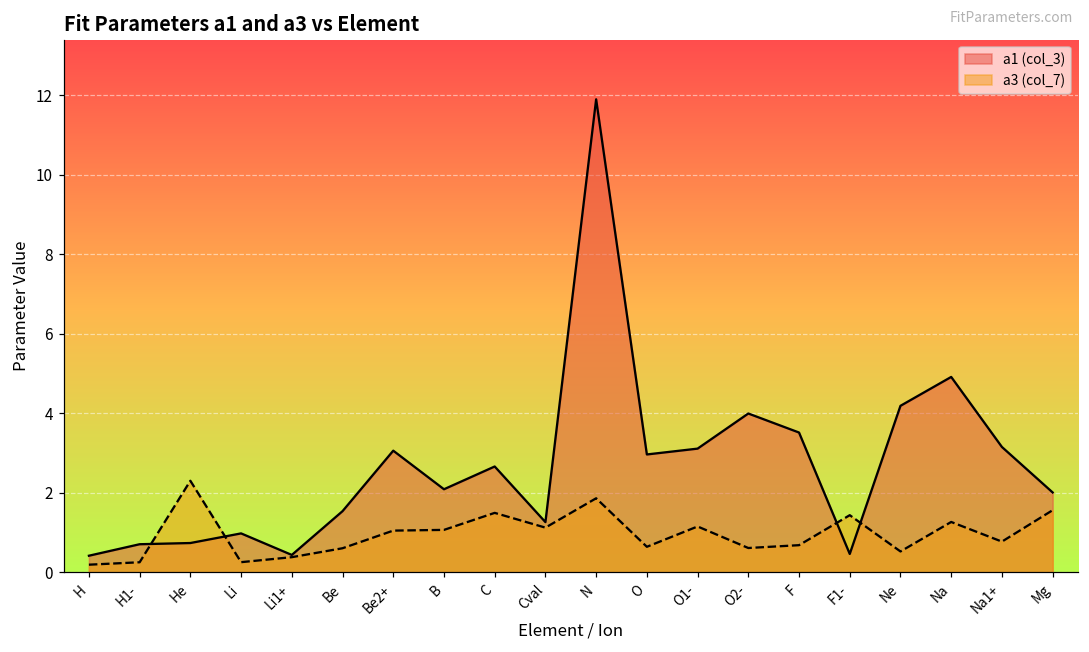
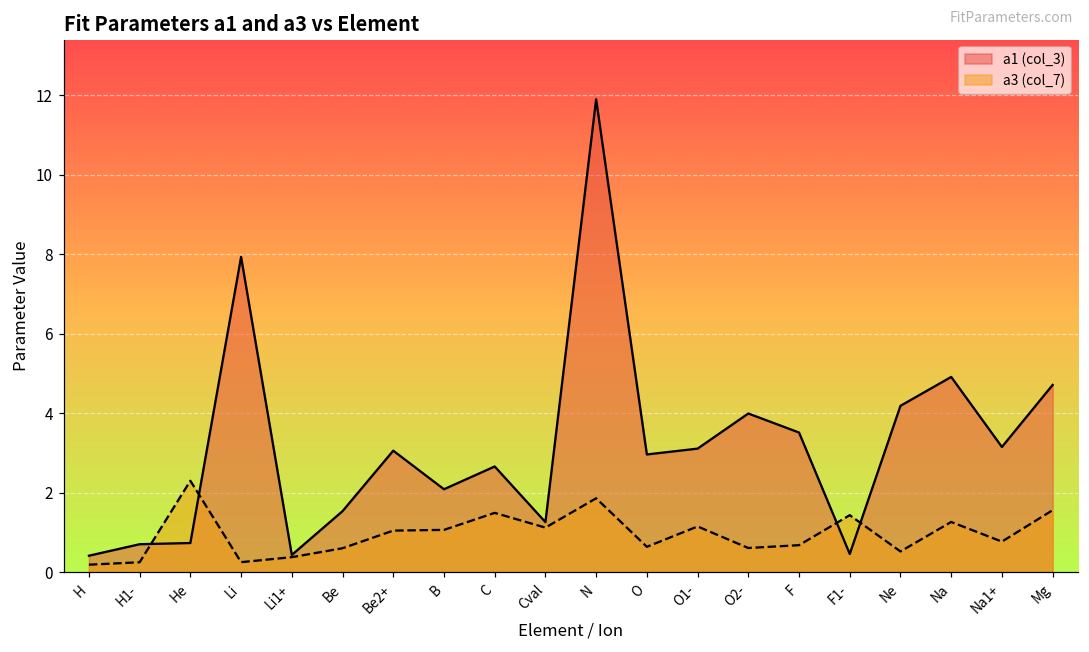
  {
    "a1 (col_3)": {
      "H": 0.4,
      "H1-": 0.7,
      "He": 0.7,
-     "Li": 1.0,
+     "Li": 7.9,
      "Be": 1.5,
      "Be2+": 3.1,
      "B": 2.1,
      "C": 2.7,
      "Cval": 1.3,
      "N": 11.9,
      "O": 3.0,
      "O1-": 3.1,
      "O2-": 4.0,
      "F": 3.5,
      "F1-": 0.5,
      "Ne": 4.2,
      "Na": 4.9,
      "Na1+": 3.1,
-     "Mg": 2.0
+     "Mg": 4.7
    },
    "a3 (col_7)": {
      "H": 0.2,
      "H1-": 0.2,
      "He": 2.3,
      "Li": 0.3,
      "Be": 0.6,
      "Be2+": 1.0,
      "B": 1.1,
      "C": 1.5,
      "Cval": 1.1,
      "N": 1.9,
      "O": 0.6,
      "O1-": 1.1,
      "O2-": 0.6,
      "F": 0.7,
      "F1-": 1.4,
      "Ne": 0.5,
      "Na": 1.3,
      "Na1+": 0.8,
      "Mg": 1.6
    }
  }
